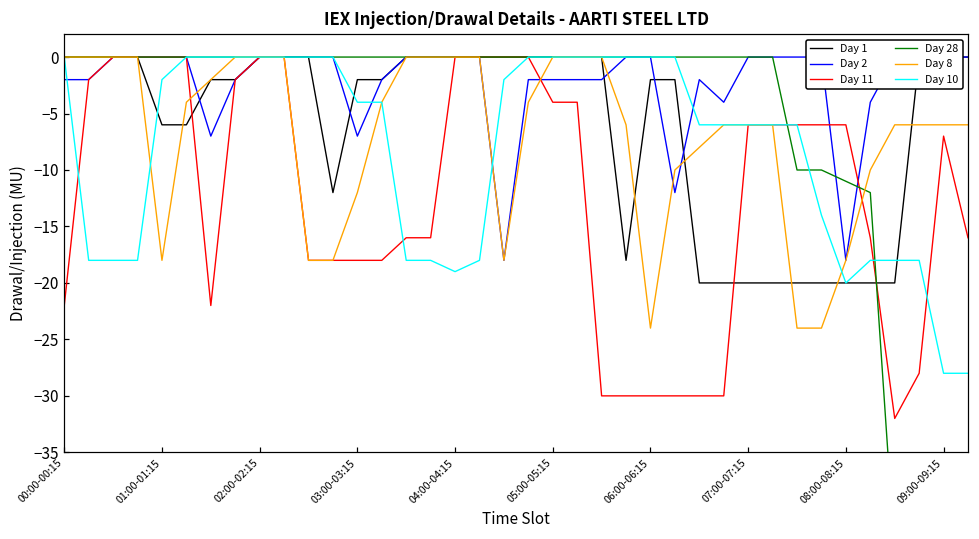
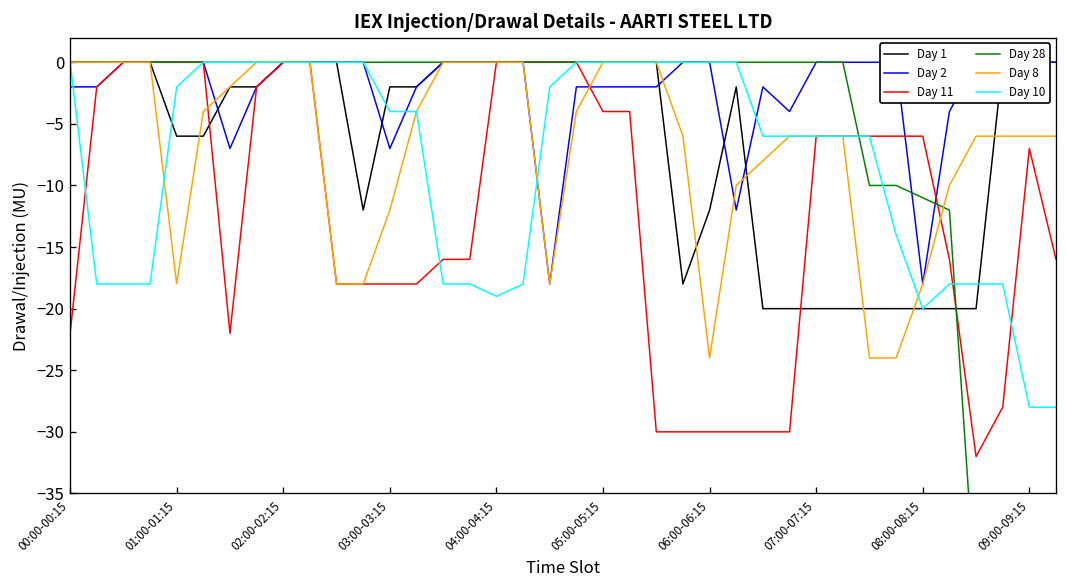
  {
    "Day 1": {
      "01:00-01:15": -6,
      "03:00-03:15": -2,
-     "06:00-06:15": -2,
+     "06:00-06:15": -12,
      "07:00-07:15": -20
    },
    "Day 2": {
      "00:00-00:15": -2,
      "03:00-03:15": -7,
      "05:00-05:15": -2
    },
    "Day 11": {
      "00:00-00:15": -22,
      "03:00-03:15": -18,
      "05:00-05:15": -4,
      "06:00-06:15": -30,
      "08:00-08:15": -6,
      "09:00-09:15": -7
    },
    "Day 28": {
      "03:00-03:15": 0,
      "08:00-08:15": -11
    },
    "Day 8": {
      "01:00-01:15": -18,
      "03:00-03:15": -12,
      "06:00-06:15": -24,
      "09:00-09:15": -6
    },
    "Day 10": {
      "01:00-01:15": -2,
      "03:00-03:15": -4,
      "04:00-04:15": -19,
      "09:00-09:15": -28
    }
  }
